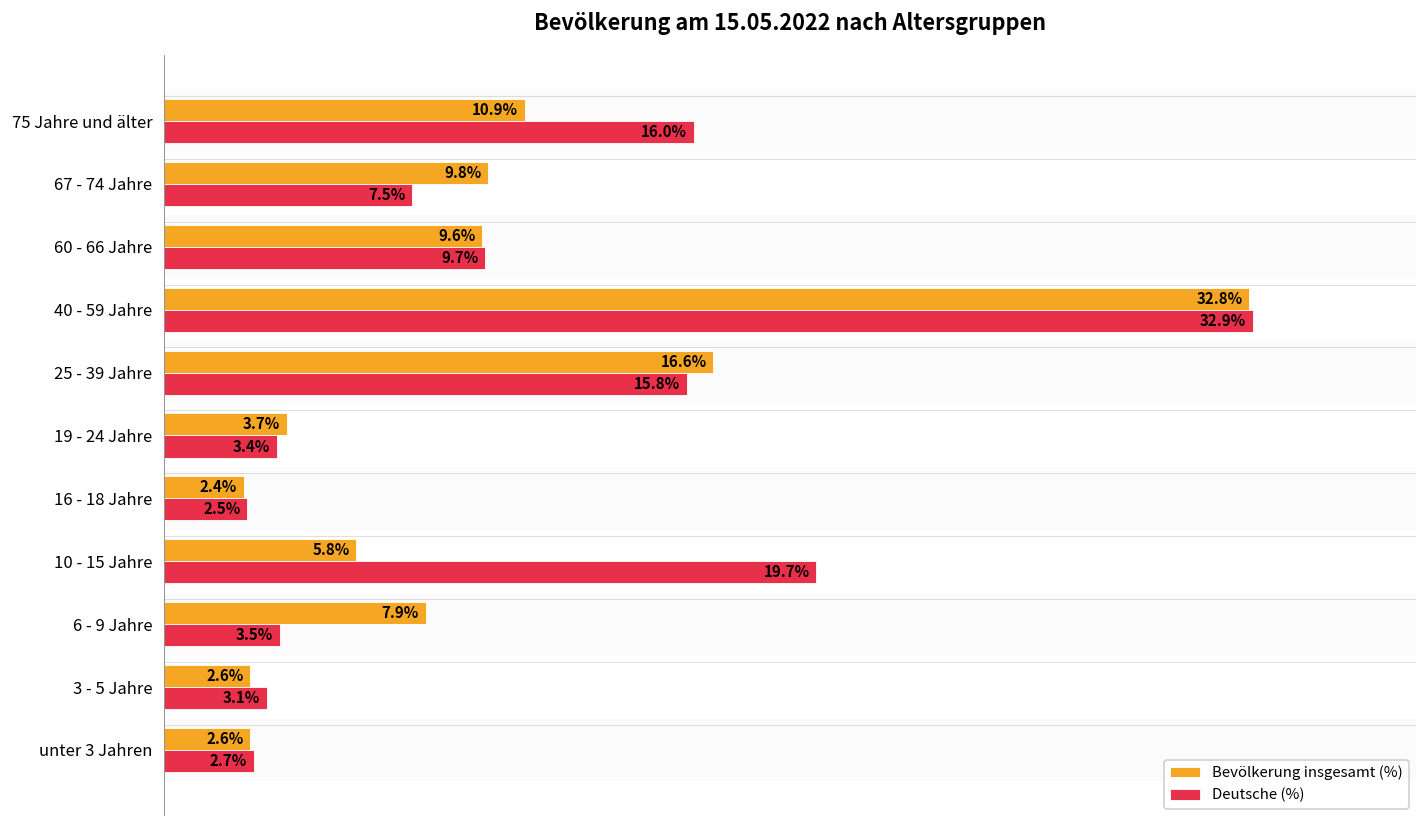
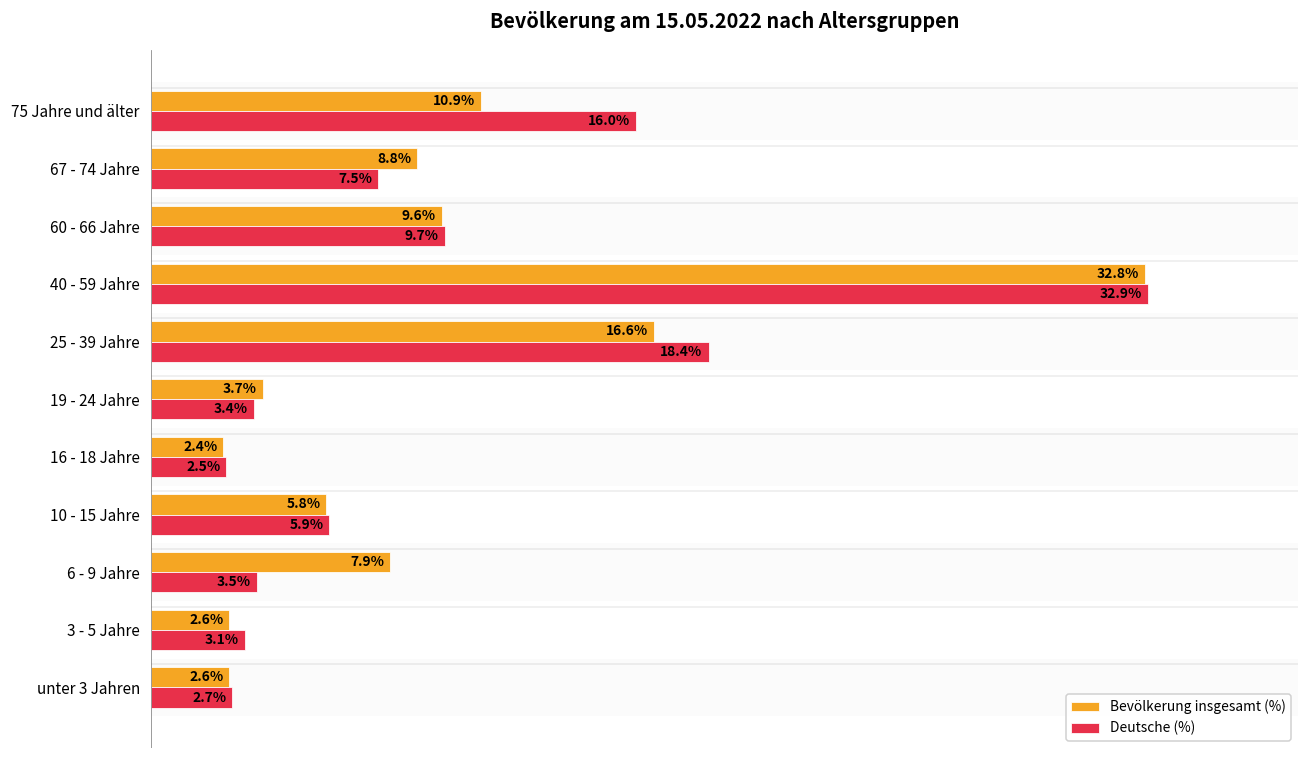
  {
    "Bevölkerung insgesamt (%)": {
      "75 Jahre und älter": "10.9%",
-     "67 - 74 Jahre": "9.8%",
+     "67 - 74 Jahre": "8.8%",
      "60 - 66 Jahre": "9.6%",
      "40 - 59 Jahre": "32.8%",
      "25 - 39 Jahre": "16.6%",
      "19 - 24 Jahre": "3.7%",
      "16 - 18 Jahre": "2.4%",
      "10 - 15 Jahre": "5.8%",
      "6 - 9 Jahre": "7.9%",
      "3 - 5 Jahre": "2.6%",
      "unter 3 Jahren": "2.6%"
    },
    "Deutsche (%)": {
      "75 Jahre und älter": "16.0%",
      "67 - 74 Jahre": "7.5%",
      "60 - 66 Jahre": "9.7%",
      "40 - 59 Jahre": "32.9%",
-     "25 - 39 Jahre": "15.8%",
+     "25 - 39 Jahre": "18.4%",
      "19 - 24 Jahre": "3.4%",
      "16 - 18 Jahre": "2.5%",
-     "10 - 15 Jahre": "19.7%",
+     "10 - 15 Jahre": "5.9%",
      "6 - 9 Jahre": "3.5%",
      "3 - 5 Jahre": "3.1%",
      "unter 3 Jahren": "2.7%"
    }
  }
